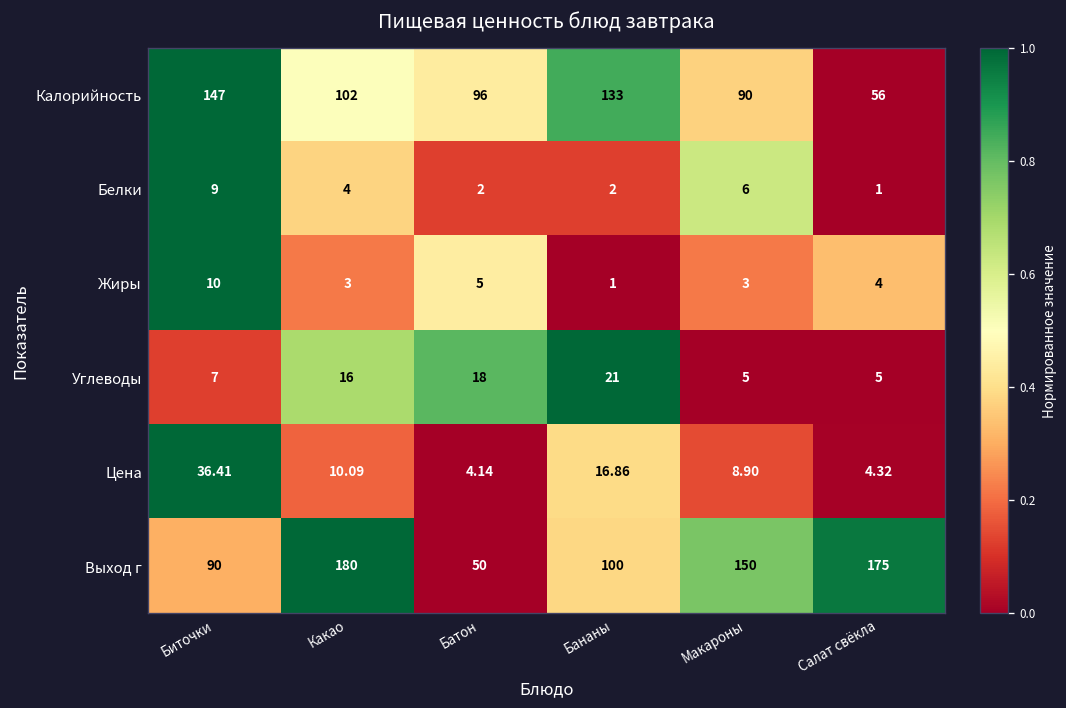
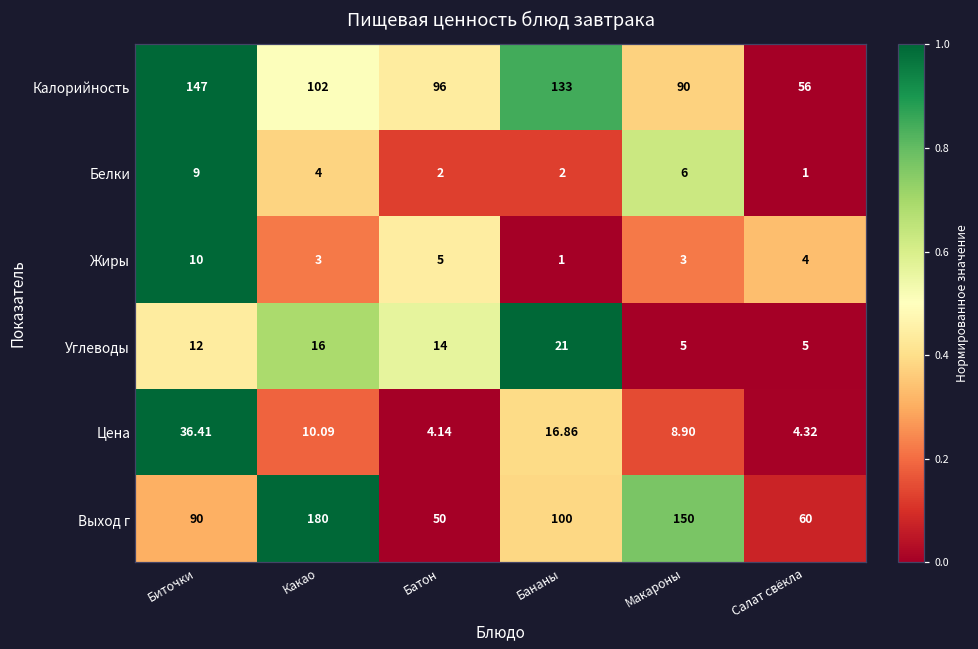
  {
    "Калорийность": {
      "Биточки": 147,
      "Какао": 102,
      "Батон": 96,
      "Бананы": 133,
      "Макароны": 90,
      "Салат свёкла": 56
    },
    "Белки": {
      "Биточки": 9,
      "Какао": 4,
      "Батон": 2,
      "Бананы": 2,
      "Макароны": 6,
      "Салат свёкла": 1
    },
    "Жиры": {
      "Биточки": 10,
      "Какао": 3,
      "Батон": 5,
      "Бананы": 1,
      "Макароны": 3,
      "Салат свёкла": 4
    },
    "Углеводы": {
-     "Биточки": 7,
+     "Биточки": 12,
      "Какао": 16,
-     "Батон": 18,
+     "Батон": 14,
      "Бананы": 21,
      "Макароны": 5,
      "Салат свёкла": 5
    },
    "Цена": {
      "Биточки": 36.41,
      "Какао": 10.09,
      "Батон": 4.14,
      "Бананы": 16.86,
      "Макароны": 8.90,
      "Салат свёкла": 4.32
    },
    "Выход г": {
      "Биточки": 90,
      "Какао": 180,
      "Батон": 50,
      "Бананы": 100,
      "Макароны": 150,
-     "Салат свёкла": 175
+     "Салат свёкла": 60
    }
  }
